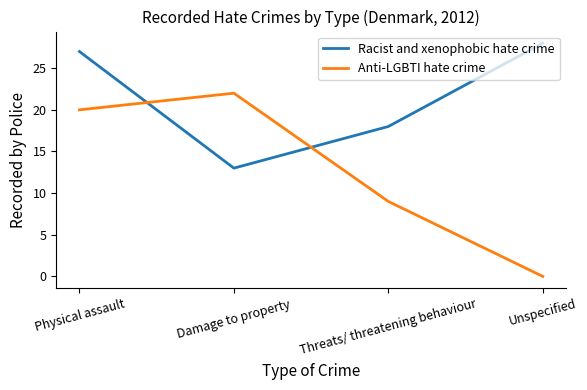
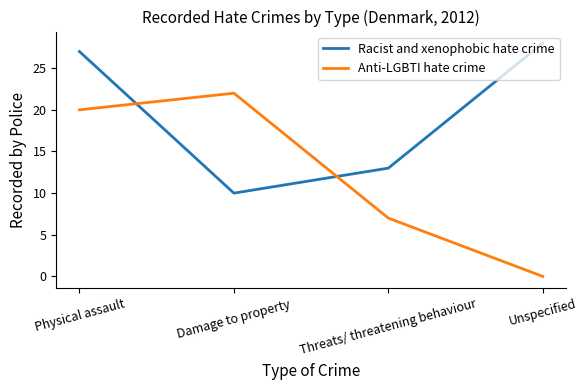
  {
    "Racist and xenophobic hate crime": {
      "Physical assault": 27,
-     "Damage to property": 13,
-     "Threats/ threatening behaviour": 18
+     "Damage to property": 10,
+     "Threats/ threatening behaviour": 13
    },
    "Anti-LGBTI hate crime": {
      "Physical assault": 20,
      "Damage to property": 22,
-     "Threats/ threatening behaviour": 9,
+     "Threats/ threatening behaviour": 7,
      "Unspecified": 0
    }
  }
